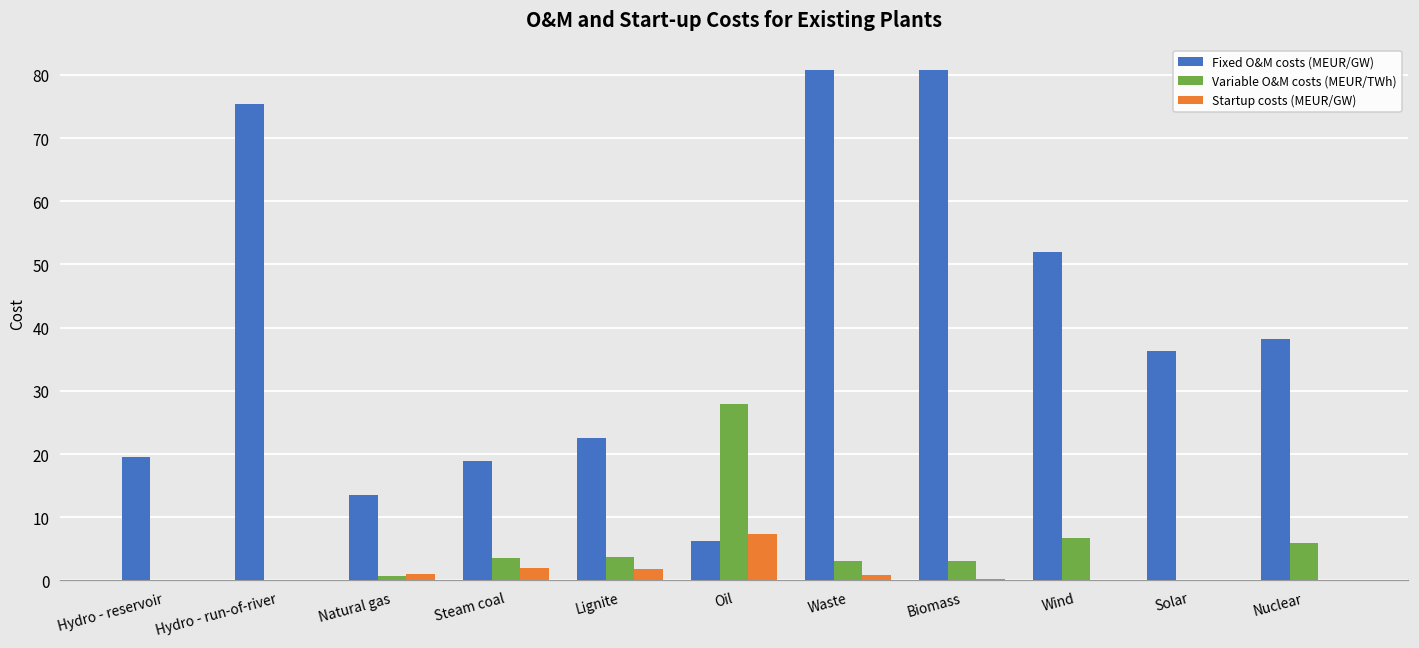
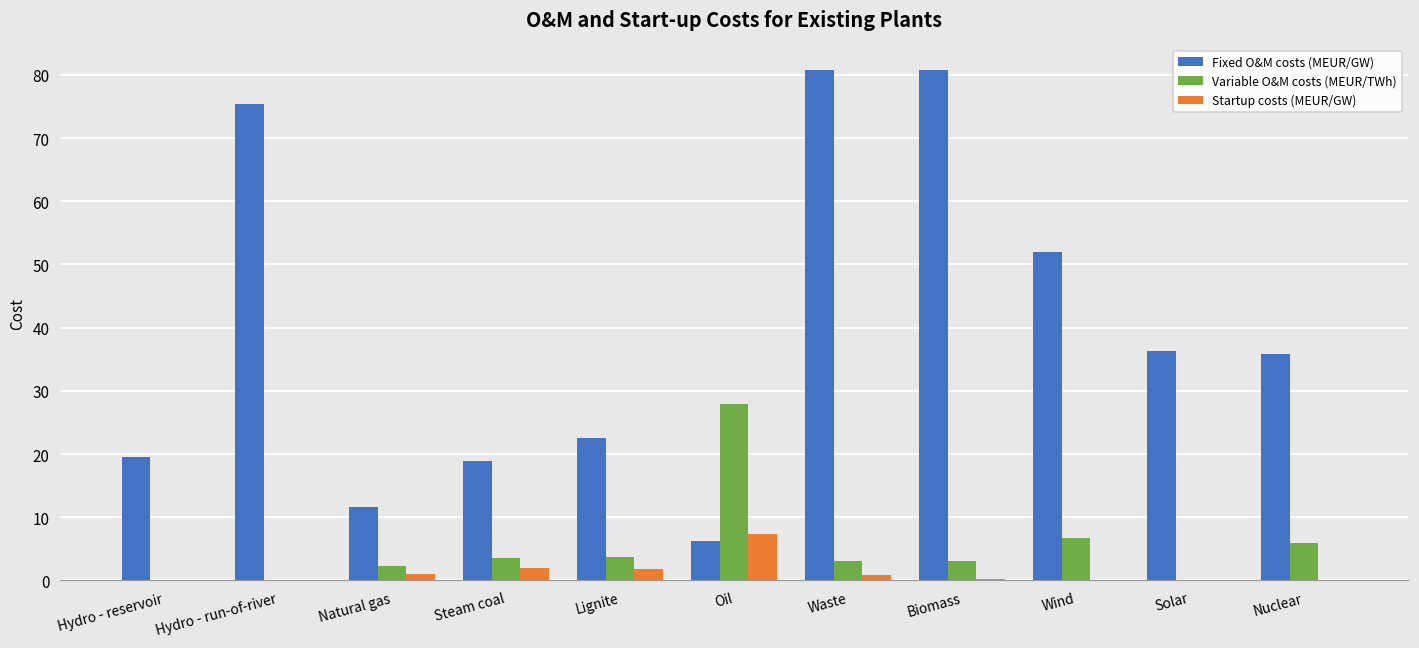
  {
    "Fixed O&M costs (MEUR/GW)": {
      "Hydro - reservoir": 20,
      "Hydro - run-of-river": 75,
-     "Natural gas": 13,
+     "Natural gas": 12,
      "Steam coal": 19,
      "Lignite": 23,
      "Oil": 6,
      "Waste": 81,
      "Biomass": 81,
      "Wind": 52,
      "Solar": 36,
-     "Nuclear": 38
+     "Nuclear": 36
    },
    "Variable O&M costs (MEUR/TWh)": {
      "Hydro - reservoir": 0,
      "Hydro - run-of-river": 0,
-     "Natural gas": 1,
+     "Natural gas": 2,
      "Steam coal": 4,
      "Lignite": 4,
      "Oil": 28,
      "Waste": 3,
      "Biomass": 3,
      "Wind": 7,
      "Solar": 0,
      "Nuclear": 6
    },
    "Startup costs (MEUR/GW)": {
      "Hydro - reservoir": 0,
      "Hydro - run-of-river": 0,
      "Natural gas": 1,
      "Steam coal": 2,
      "Lignite": 2,
      "Oil": 7,
      "Waste": 1,
      "Wind": 0,
      "Solar": 0
    }
  }
